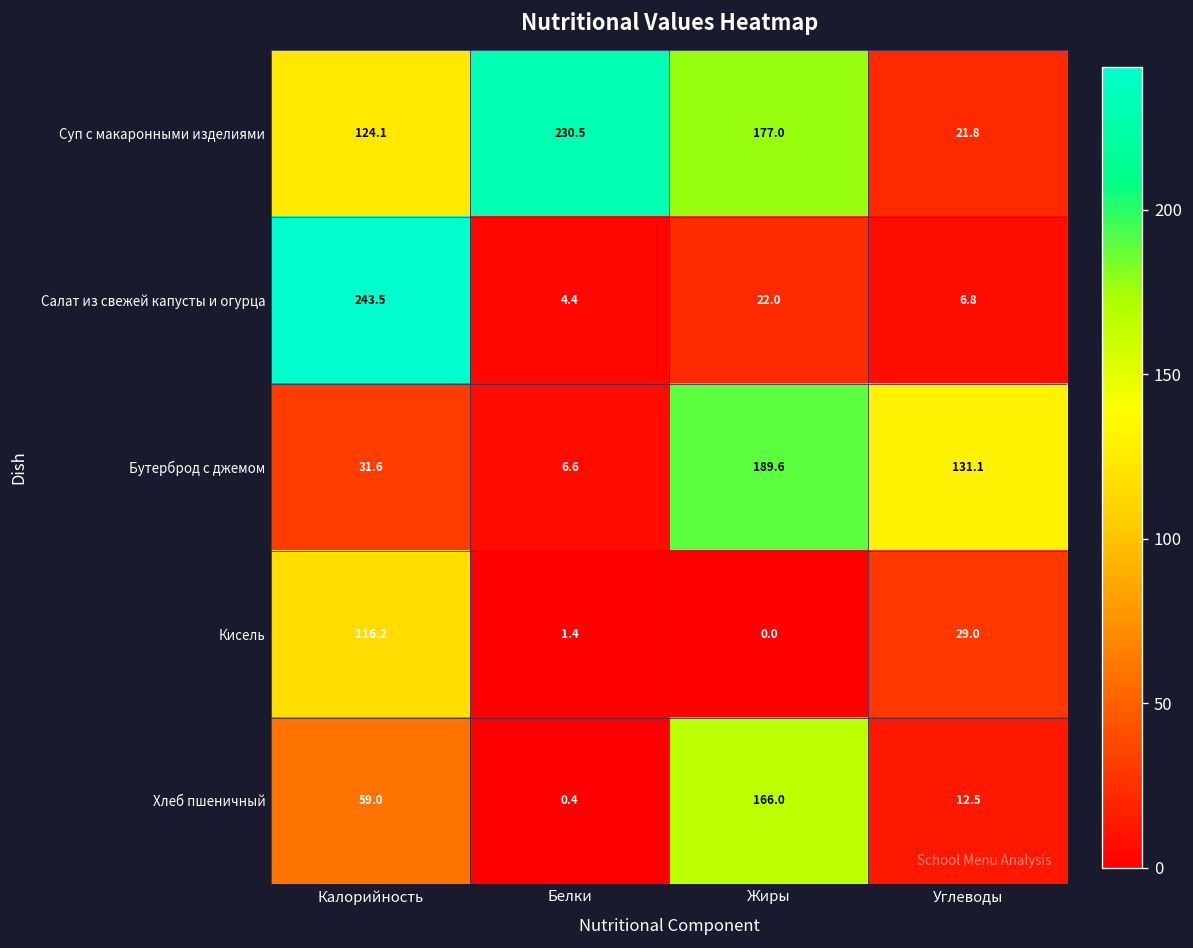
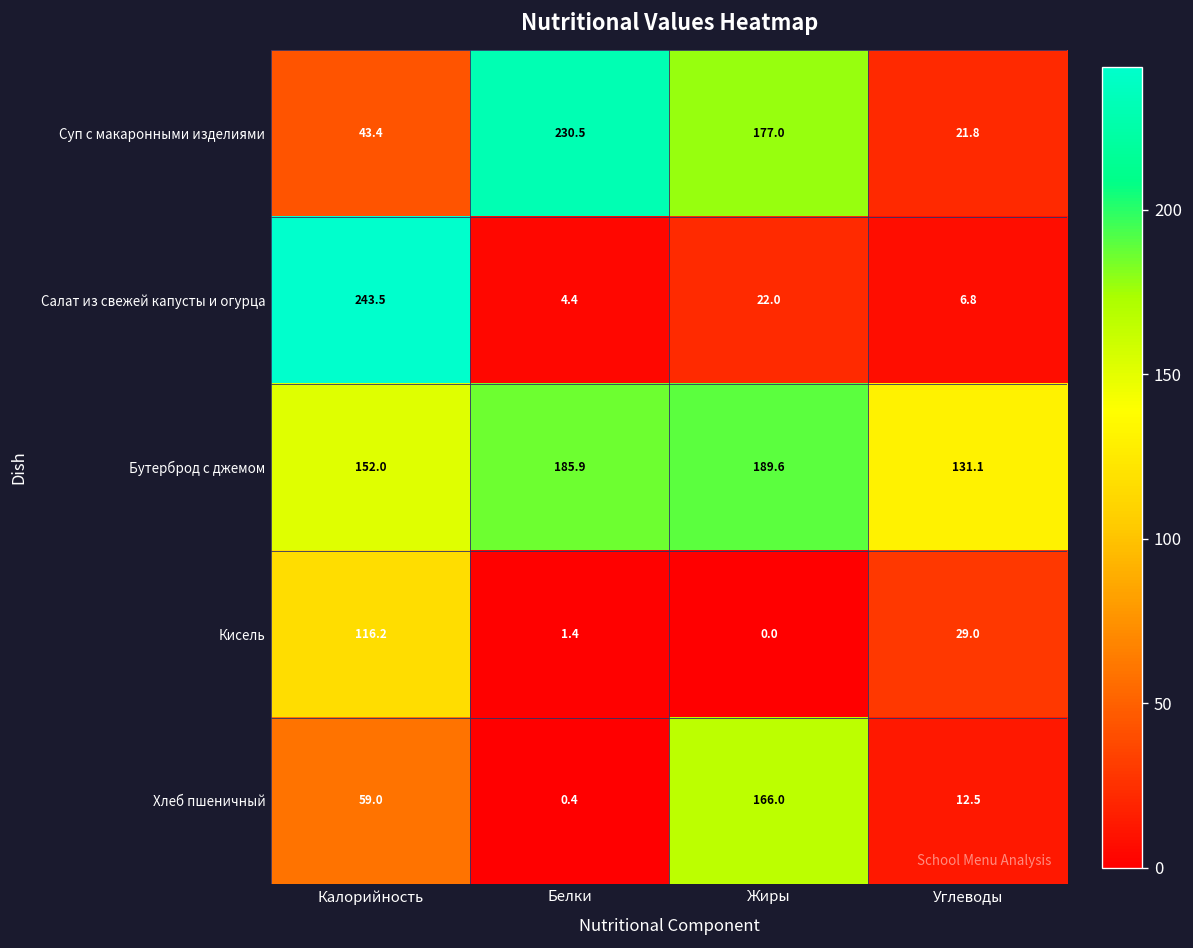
  {
    "Суп с макаронными изделиями": {
-     "Калорийность": 124.1,
+     "Калорийность": 43.4,
      "Белки": 230.5,
      "Жиры": 177.0,
      "Углеводы": 21.8
    },
    "Салат из свежей капусты и огурца": {
      "Калорийность": 243.5,
      "Белки": 4.4,
      "Жиры": 22.0,
      "Углеводы": 6.8
    },
    "Бутерброд с джемом": {
-     "Калорийность": 31.6,
-     "Белки": 6.6,
+     "Калорийность": 152.0,
+     "Белки": 185.9,
      "Жиры": 189.6,
      "Углеводы": 131.1
    },
    "Кисель": {
      "Калорийность": 116.2,
      "Белки": 1.4,
      "Жиры": 0.0,
      "Углеводы": 29.0
    },
    "Хлеб пшеничный": {
      "Калорийность": 59.0,
      "Белки": 0.4,
      "Жиры": 166.0
    }
  }
